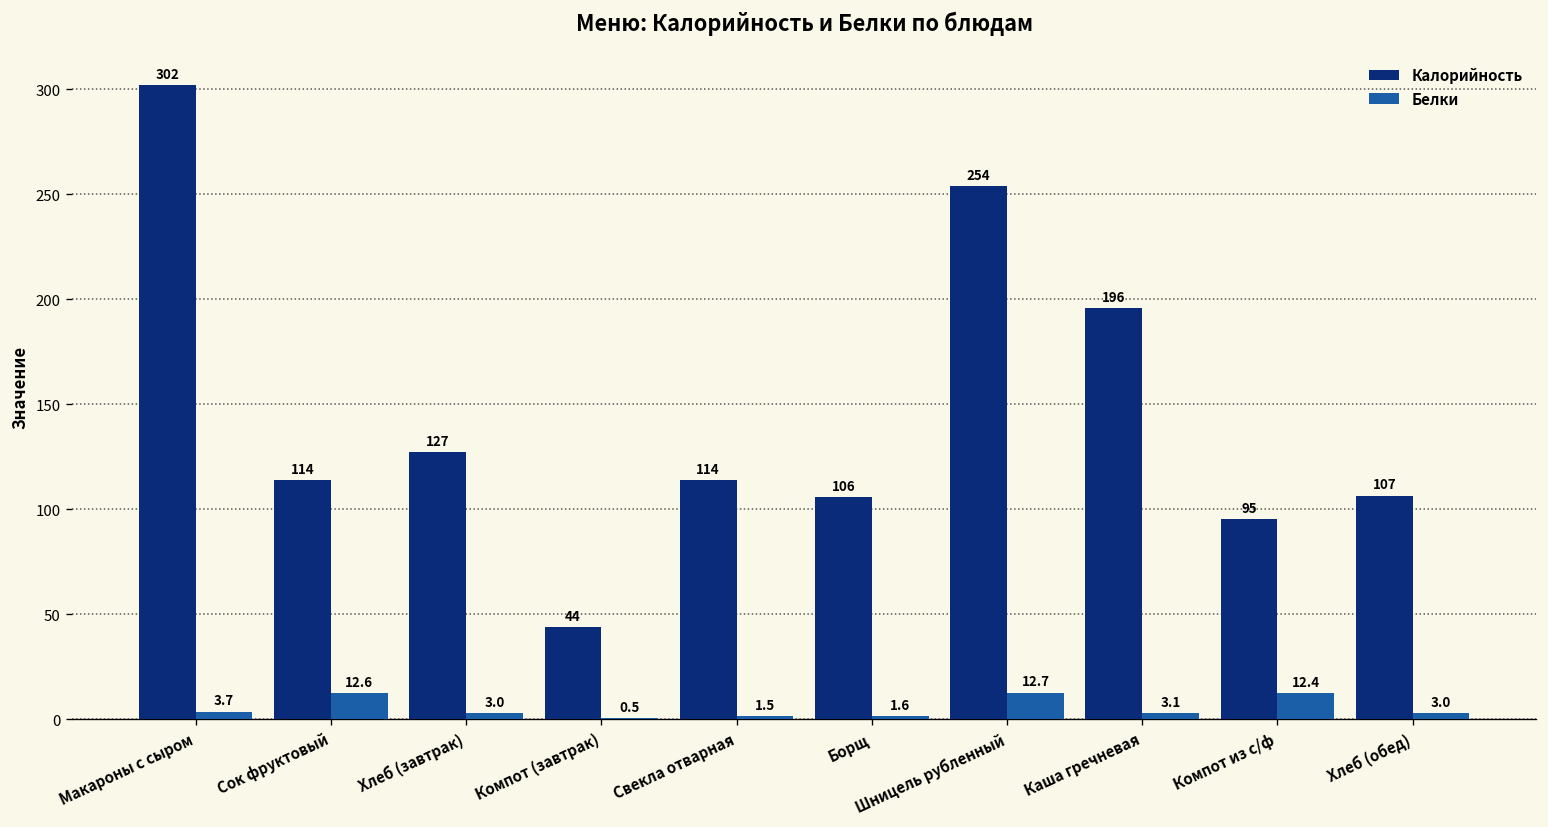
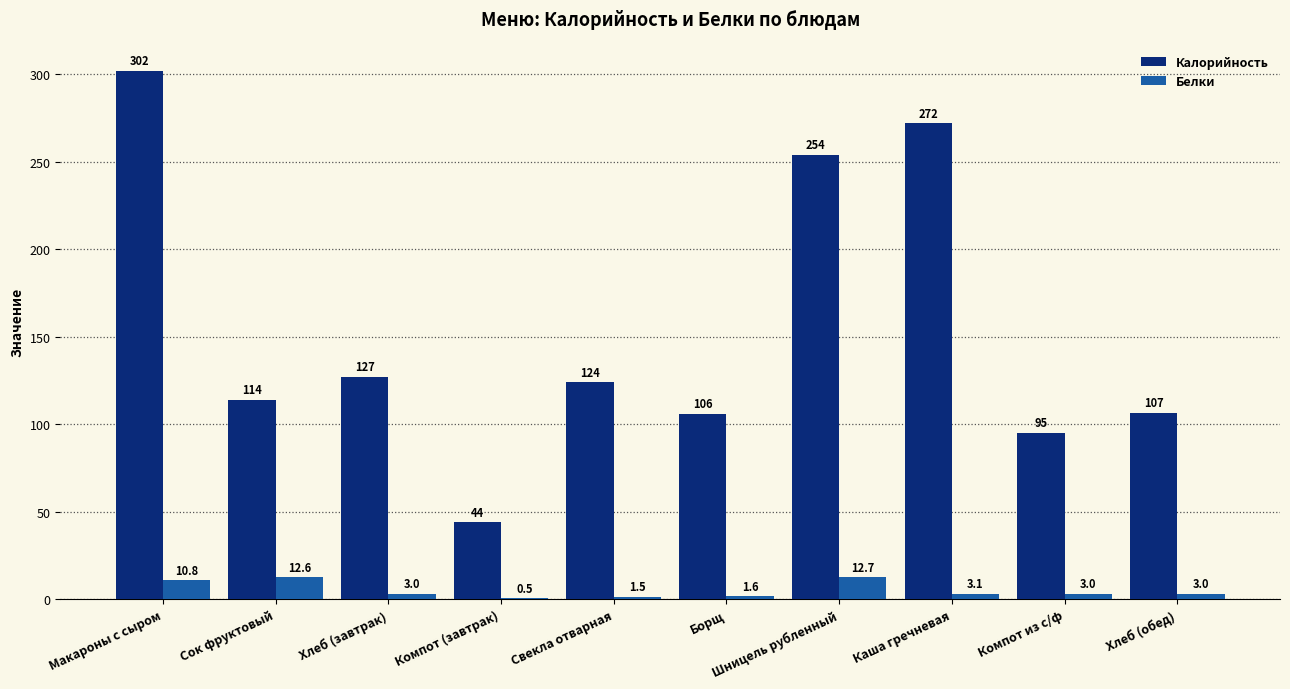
  {
    "Калорийность": {
      "Макароны с сыром": 302,
      "Сок фруктовый": 114,
      "Хлеб (завтрак)": 127,
      "Компот (завтрак)": 44,
-     "Свекла отварная": 114,
+     "Свекла отварная": 124,
      "Борщ": 106,
      "Шницель рубленный": 254,
-     "Каша гречневая": 196,
+     "Каша гречневая": 272,
      "Компот из с/ф": 95,
      "Хлеб (обед)": 107
    },
    "Белки": {
-     "Макароны с сыром": 3.7,
+     "Макароны с сыром": 10.8,
      "Сок фруктовый": 12.6,
      "Хлеб (завтрак)": 3.0,
      "Компот (завтрак)": 0.5,
      "Свекла отварная": 1.5,
      "Борщ": 1.6,
      "Шницель рубленный": 12.7,
      "Каша гречневая": 3.1,
-     "Компот из с/ф": 12.4,
+     "Компот из с/ф": 3.0,
      "Хлеб (обед)": 3.0
    }
  }
